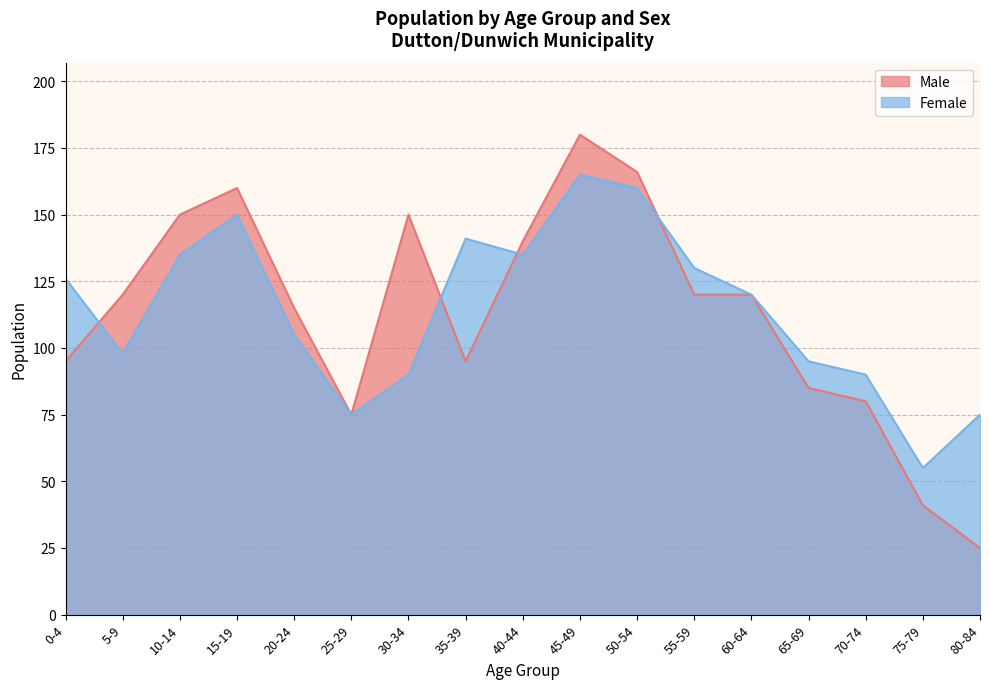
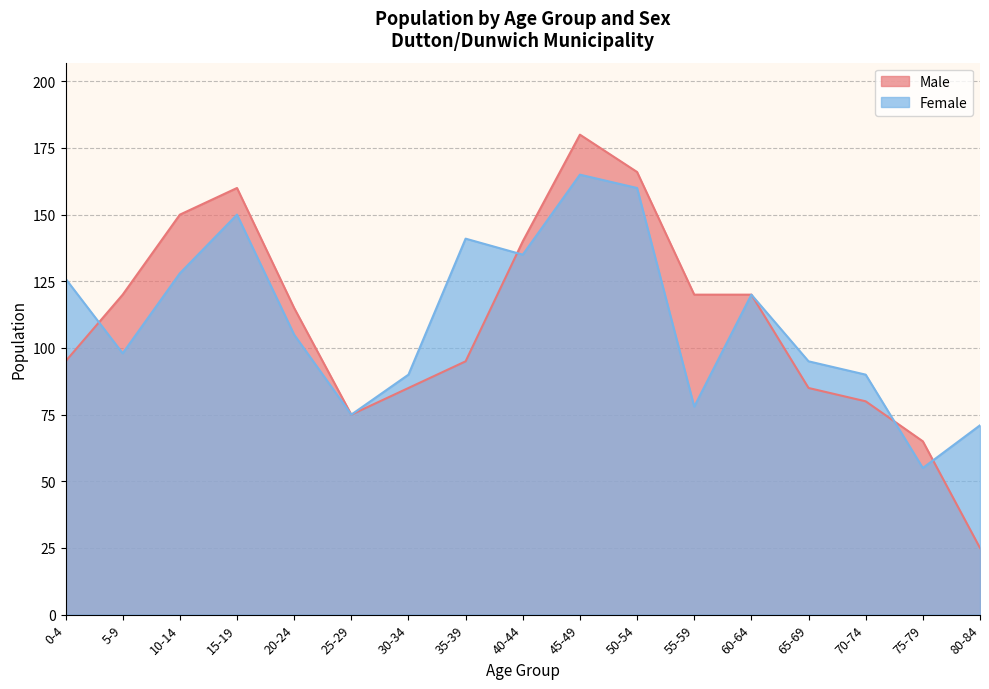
  {
    "Male": {
      "0-4": 95,
      "5-9": 120,
      "10-14": 150,
      "15-19": 160,
      "20-24": 115,
-     "30-34": 150,
+     "30-34": 85,
      "35-39": 95,
      "40-44": 140,
      "45-49": 180,
      "50-54": 166,
      "55-59": 120,
      "65-69": 85,
      "70-74": 80,
-     "75-79": 41,
+     "75-79": 65,
      "80-84": 25
    },
    "Female": {
      "0-4": 126,
      "5-9": 98,
-     "10-14": 135,
+     "10-14": 128,
      "15-19": 150,
      "20-24": 105,
      "30-34": 90,
      "35-39": 141,
      "40-44": 135,
      "45-49": 165,
      "50-54": 160,
-     "55-59": 130,
+     "55-59": 78,
      "65-69": 95,
      "70-74": 90,
      "75-79": 55,
-     "80-84": 75
+     "80-84": 71
    }
  }
